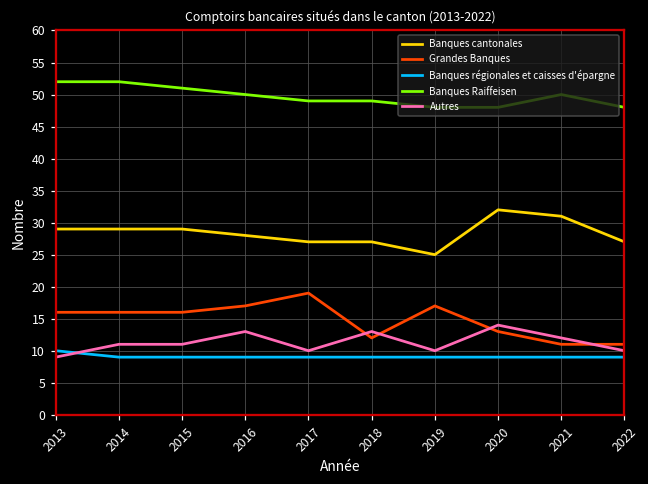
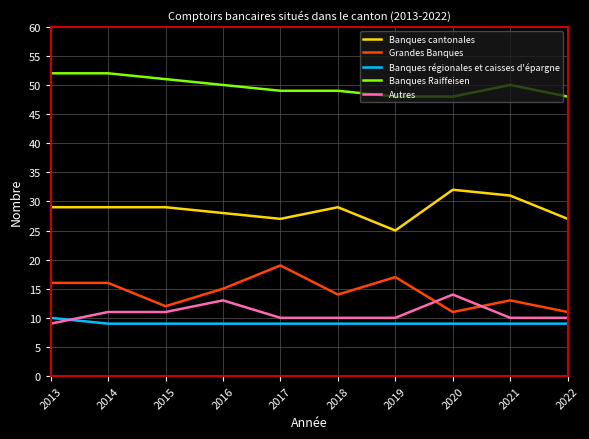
  {
    "Banques cantonales": {
      "2013": 29,
      "2014": 29,
      "2015": 29,
      "2016": 28,
      "2017": 27,
-     "2018": 27,
+     "2018": 29,
      "2019": 25,
      "2020": 32,
      "2021": 31,
      "2022": 27
    },
    "Grandes Banques": {
      "2013": 16,
      "2014": 16,
-     "2015": 16,
-     "2016": 17,
+     "2015": 12,
+     "2016": 15,
      "2017": 19,
-     "2018": 12,
+     "2018": 14,
      "2019": 17,
-     "2020": 13,
-     "2021": 11,
+     "2020": 11,
+     "2021": 13,
      "2022": 11
    },
    "Banques régionales et caisses d'épargne": {
      "2013": 10,
      "2014": 9,
      "2015": 9,
      "2016": 9,
      "2017": 9,
      "2018": 9,
      "2019": 9,
      "2020": 9,
      "2021": 9,
      "2022": 9
    },
    "Banques Raiffeisen": {
      "2013": 52,
      "2014": 52,
      "2015": 51,
      "2016": 50,
      "2017": 49,
      "2018": 49,
      "2022": 48
    },
    "Autres": {
      "2013": 9,
      "2014": 11,
      "2015": 11,
      "2016": 13,
      "2017": 10,
-     "2018": 13,
+     "2018": 10,
      "2019": 10,
      "2020": 14,
-     "2021": 12,
+     "2021": 10,
      "2022": 10
    }
  }
